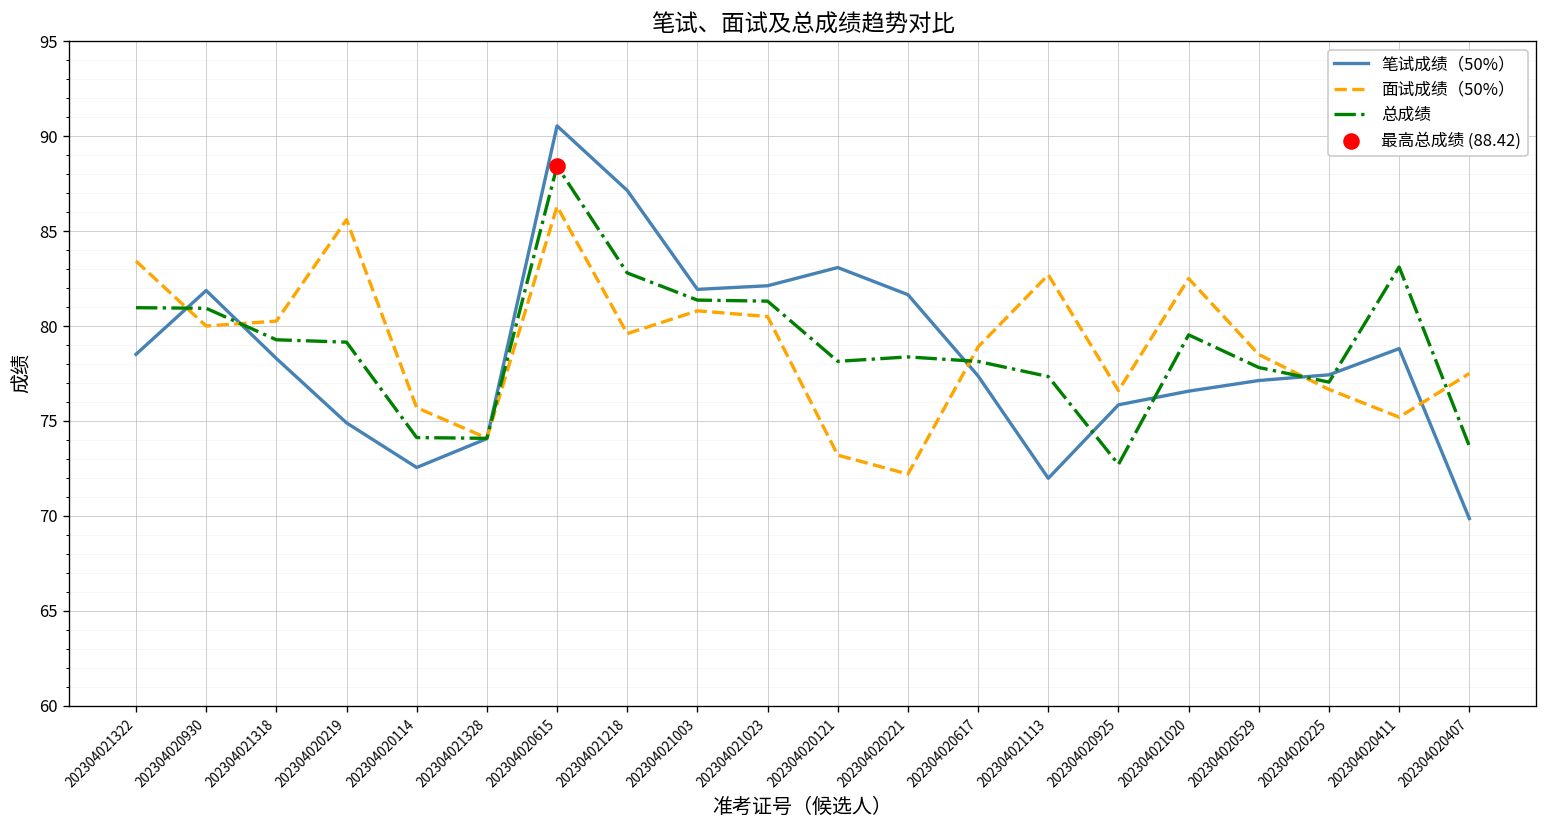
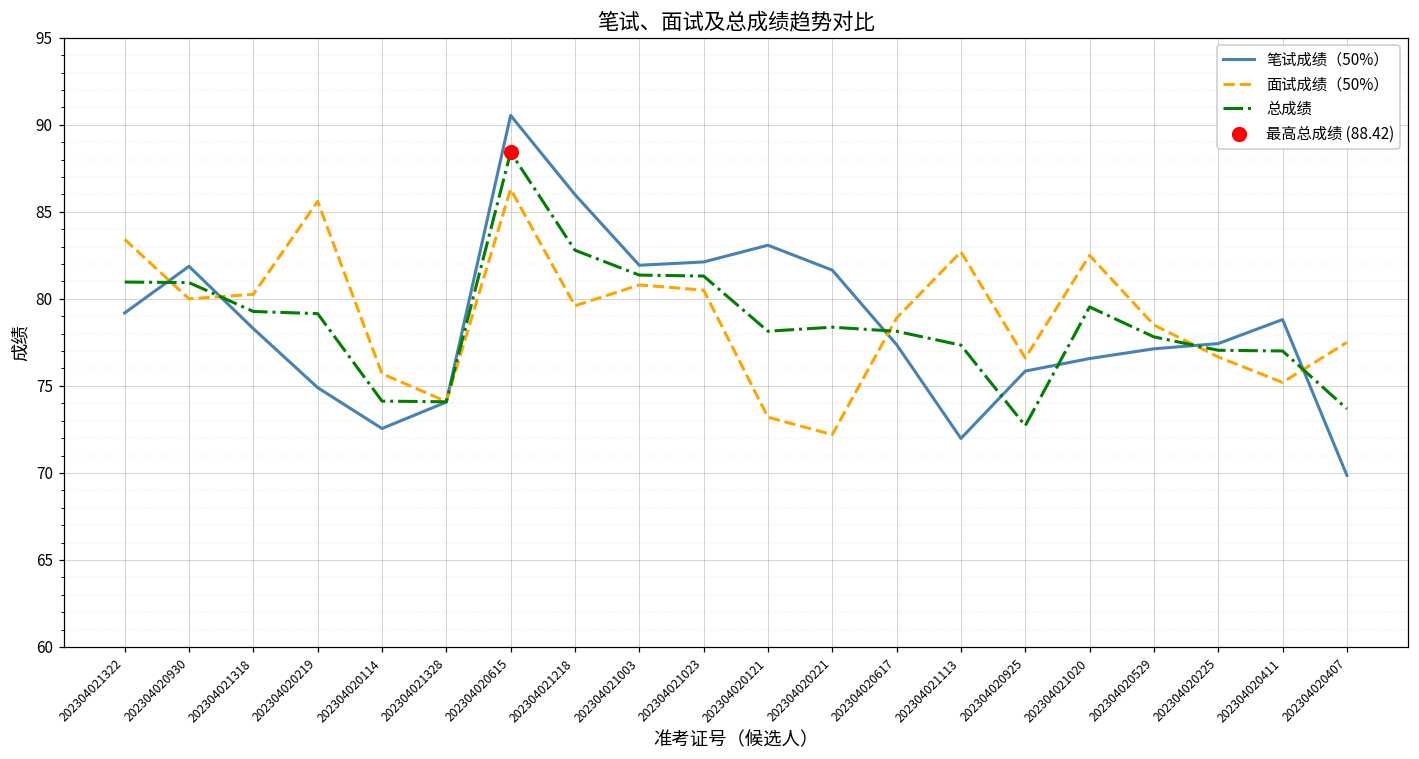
  {
    "笔试成绩（50%）": {
-     "202304021322": 78.5,
+     "202304021322": 79.2,
      "202304020930": 81.9,
      "202304021318": 78.3,
      "202304020219": 74.9,
      "202304020114": 72.6,
      "202304020615": 90.5,
-     "202304021218": 87.1,
+     "202304021218": 86.0,
      "202304021003": 81.9,
      "202304021023": 82.1,
      "202304020121": 83.1,
      "202304020221": 81.7,
      "202304020617": 77.4,
      "202304021113": 72.0,
      "202304020925": 75.9,
      "202304021020": 76.6,
      "202304020529": 77.1,
      "202304020225": 77.4,
      "202304020411": 78.8,
      "202304020407": 69.9
    },
    "面试成绩（50%）": {
      "202304021322": 83.4,
      "202304020930": 80.0,
      "202304021318": 80.3,
      "202304020219": 85.6,
      "202304020114": 75.7,
      "202304020615": 86.3,
      "202304021218": 79.6,
      "202304021003": 80.8,
      "202304021023": 80.5,
      "202304020121": 73.2,
      "202304020221": 72.2,
      "202304020617": 78.9,
      "202304021113": 82.7,
      "202304020925": 76.6,
      "202304021020": 82.5,
      "202304020529": 78.5,
      "202304020225": 76.7,
      "202304020411": 75.2,
      "202304020407": 77.5
    },
    "总成绩": {
      "202304021322": 81.0,
      "202304020930": 80.9,
      "202304021318": 79.3,
      "202304020219": 79.2,
      "202304020114": 74.1,
      "202304021218": 82.8,
      "202304021003": 81.4,
      "202304021023": 81.3,
      "202304020121": 78.1,
      "202304020221": 78.4,
      "202304020617": 78.1,
      "202304021113": 77.3,
      "202304020925": 72.7,
      "202304021020": 79.5,
      "202304020529": 77.8,
      "202304020225": 77.0,
-     "202304020411": 83.1,
+     "202304020411": 77.0,
      "202304020407": 73.7
    }
  }
